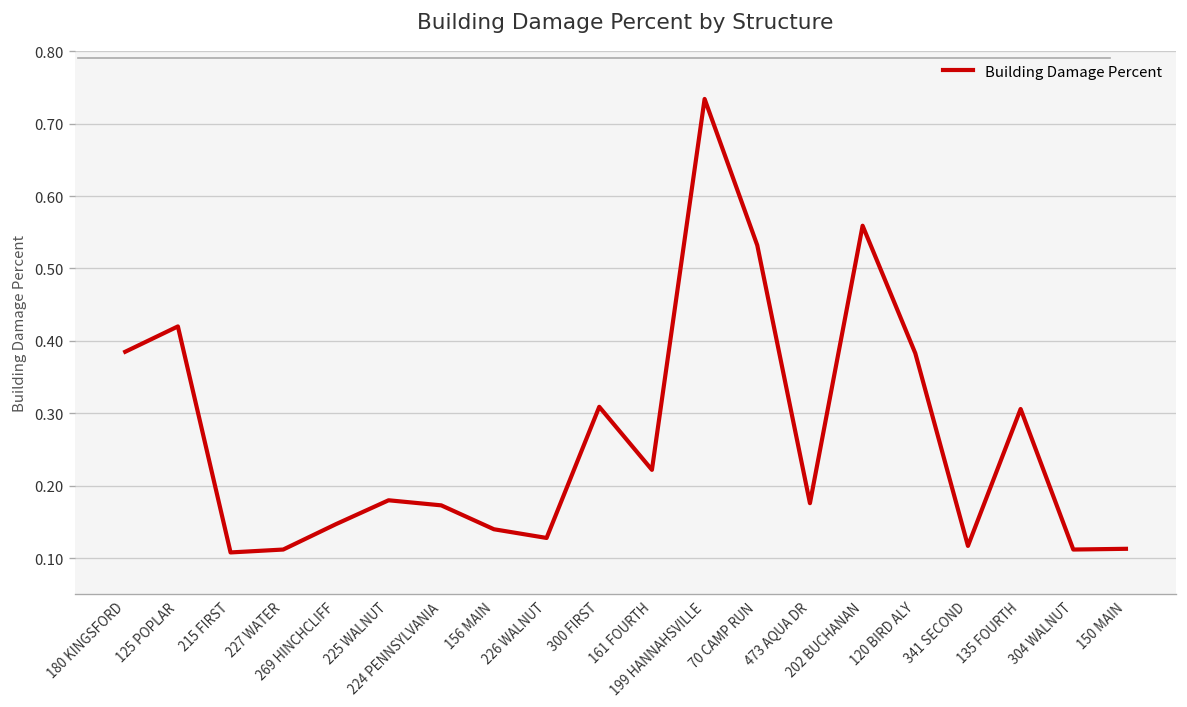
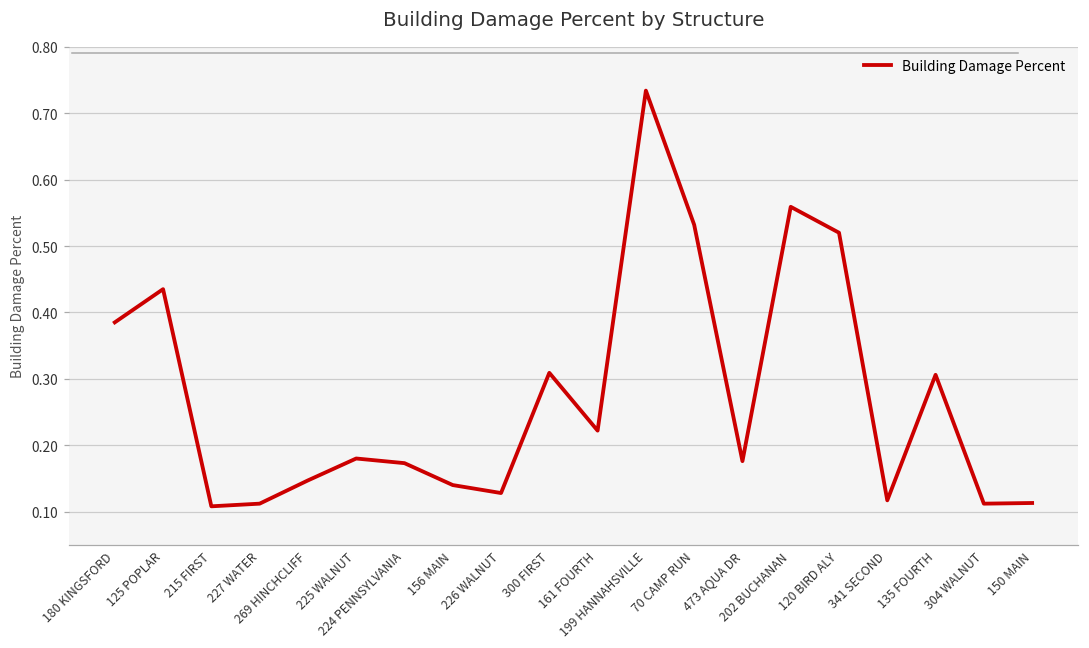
  {
    "180 KINGSFORD": 0.39,
-   "125 POPLAR": 0.42,
+   "125 POPLAR": 0.44,
    "215 FIRST": 0.11,
    "227 WATER": 0.11,
    "269 HINCHCLIFF": 0.15,
    "225 WALNUT": 0.18,
    "224 PENNSYLVANIA": 0.17,
    "156 MAIN": 0.14,
    "226 WALNUT": 0.13,
    "300 FIRST": 0.31,
    "161 FOURTH": 0.22,
    "199 HANNAHSVILLE": 0.73,
    "70 CAMP RUN": 0.53,
    "473 AQUA DR": 0.18,
    "202 BUCHANAN": 0.56,
-   "120 BIRD ALY": 0.38,
+   "120 BIRD ALY": 0.52,
    "341 SECOND": 0.12,
    "135 FOURTH": 0.31,
    "304 WALNUT": 0.11,
    "150 MAIN": 0.11
  }
